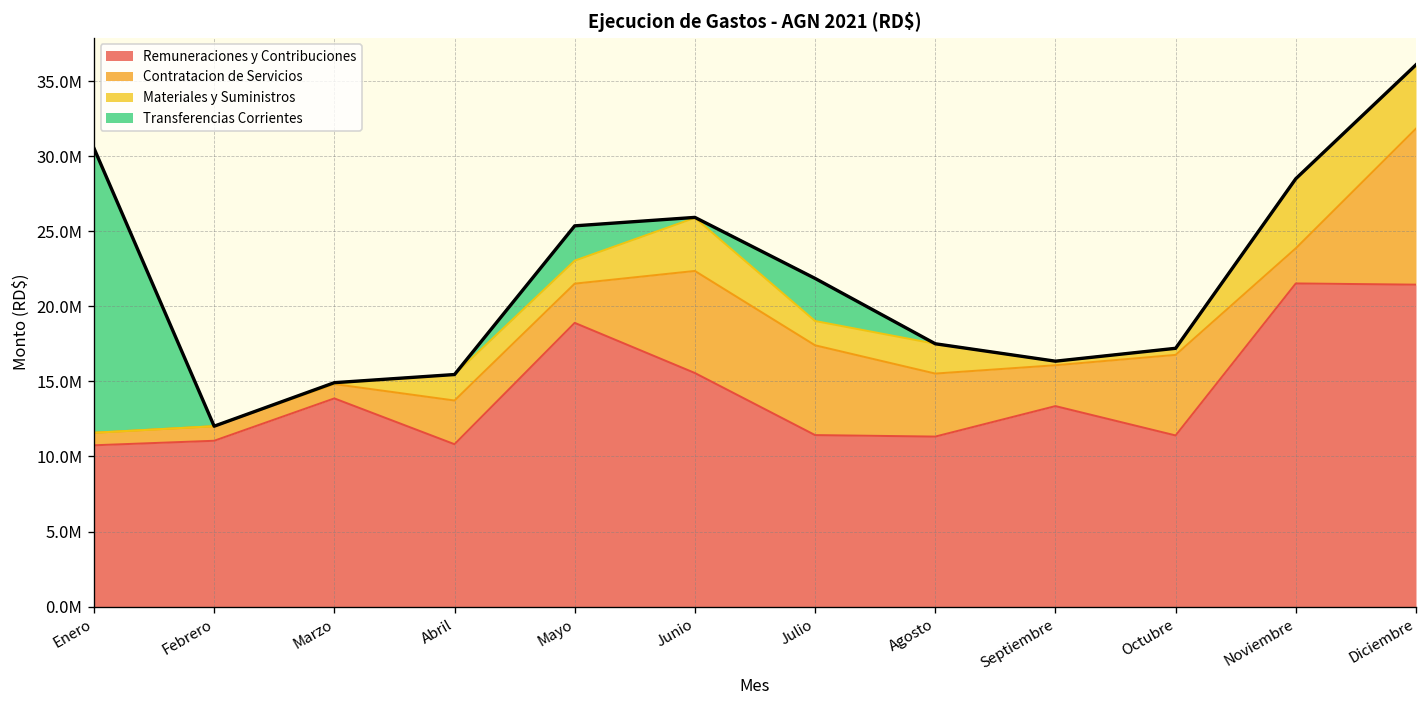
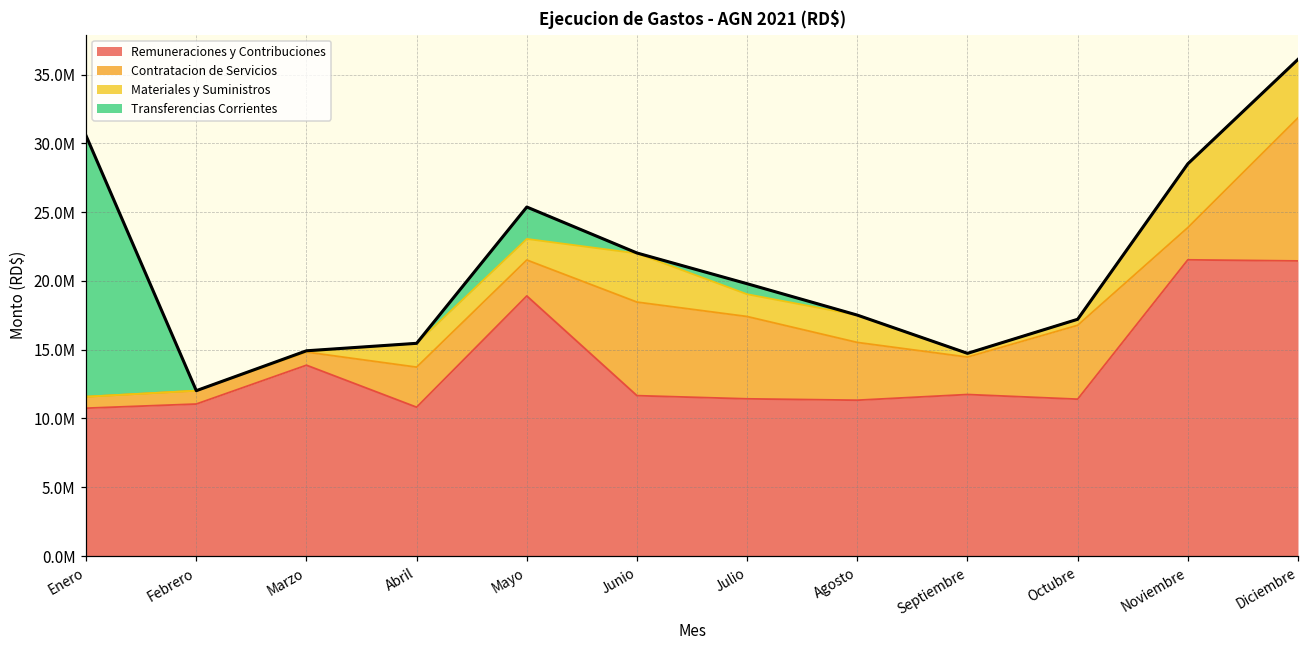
  {
    "Remuneraciones y Contribuciones": {
      "Enero": 10700000,
      "Febrero": 11000000,
      "Marzo": 13900000,
      "Abril": 10800000,
      "Mayo": 18900000,
-     "Junio": 15600000,
+     "Junio": 11700000,
      "Julio": 11400000,
      "Agosto": 11300000,
-     "Septiembre": 13400000,
+     "Septiembre": 11700000,
      "Octubre": 11400000,
      "Noviembre": 21500000,
      "Diciembre": 21400000
    },
    "Transferencias Corrientes": {
      "Enero": 19000000,
      "Mayo": 2300000,
-     "Julio": 2800000
+     "Julio": 800000
    }
  }
